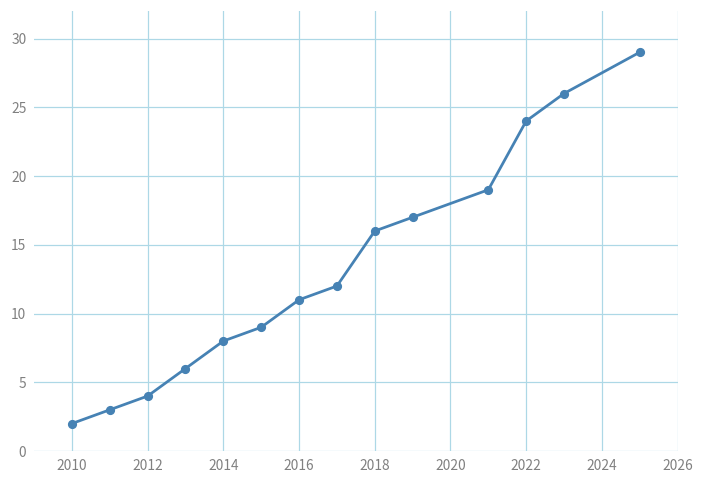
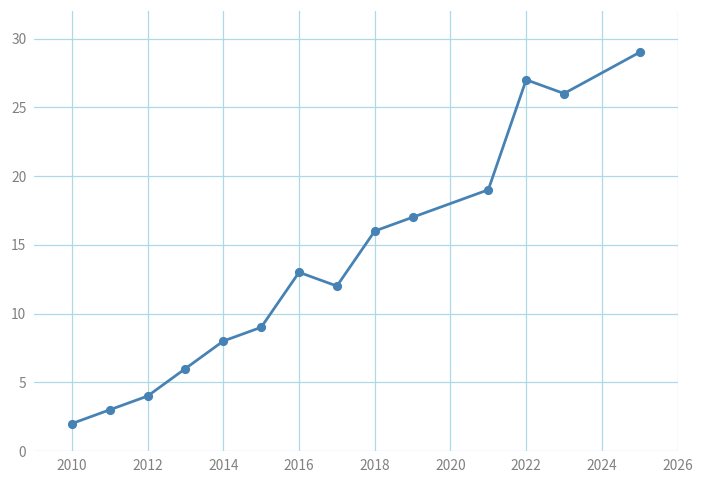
  {
    "2010": 2,
    "2012": 4,
    "2014": 8,
-   "2016": 11,
+   "2016": 13,
    "2018": 16,
-   "2022": 24
+   "2022": 27
  }
